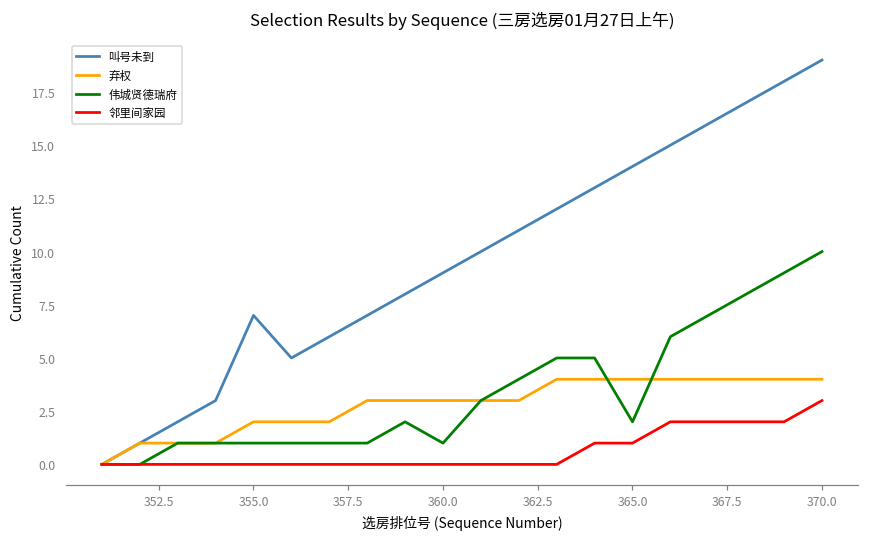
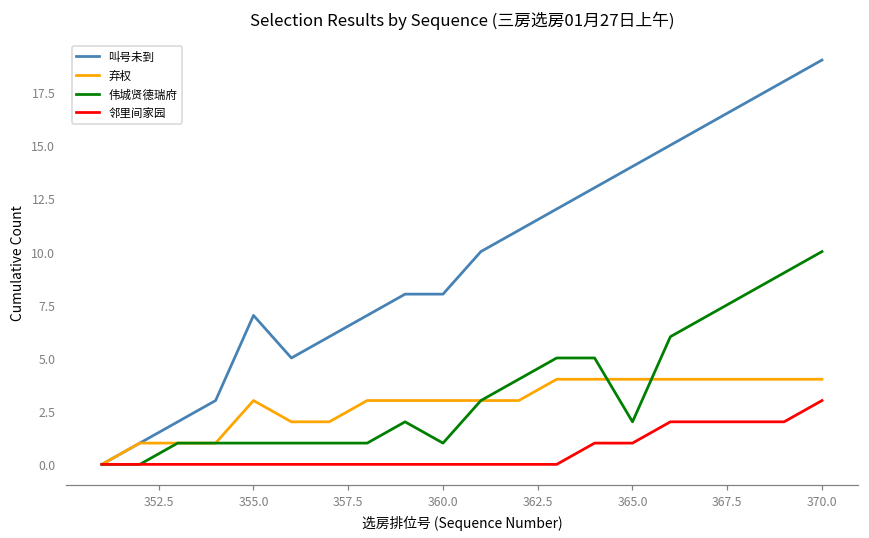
  {
    "叫号未到": {
      "355.0": 7,
-     "360.0": 9,
+     "360.0": 8,
      "365.0": 14,
      "370.0": 19
    },
    "弃权": {
-     "355.0": 2,
+     "355.0": 3,
      "360.0": 3,
      "365.0": 4,
      "370.0": 4
    },
    "伟城贤德瑞府": {
      "355.0": 1,
      "360.0": 1,
      "365.0": 2,
      "370.0": 10
    },
    "邻里间家园": {
      "355.0": 0,
      "360.0": 0,
      "365.0": 1,
      "370.0": 3
    }
  }
